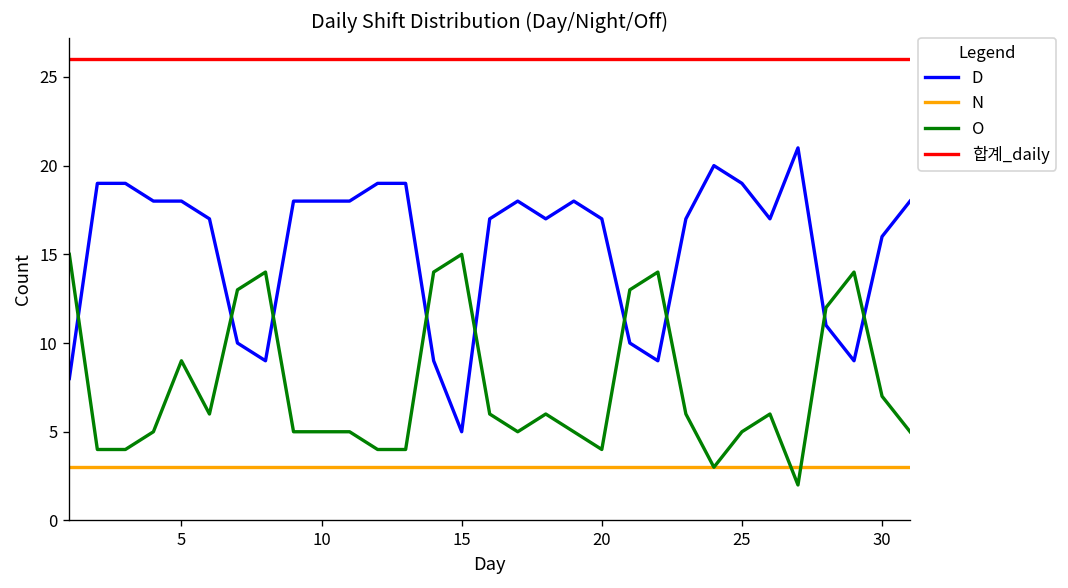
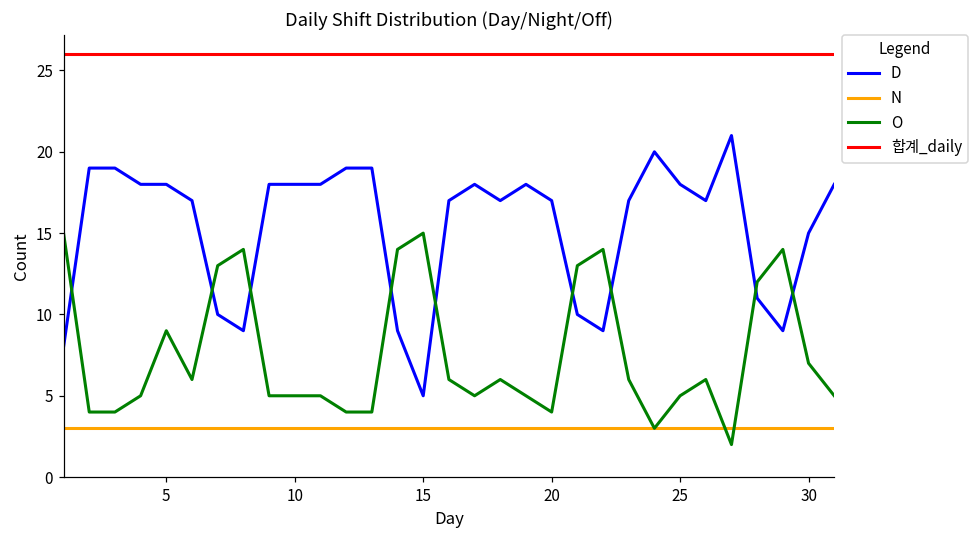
  {
    "D": {
      "5": 18,
      "10": 18,
      "15": 5,
      "20": 17,
-     "25": 19,
-     "30": 16
+     "25": 18,
+     "30": 15
    },
    "N": {
      "5": 3,
      "10": 3,
      "15": 3,
      "20": 3,
      "25": 3,
      "30": 3
    },
    "O": {
      "5": 9,
      "10": 5,
      "15": 15,
      "20": 4,
      "25": 5,
      "30": 7
    },
    "합계_daily": {
      "5": 26,
      "10": 26,
      "15": 26,
      "20": 26,
      "25": 26,
      "30": 26
    }
  }
